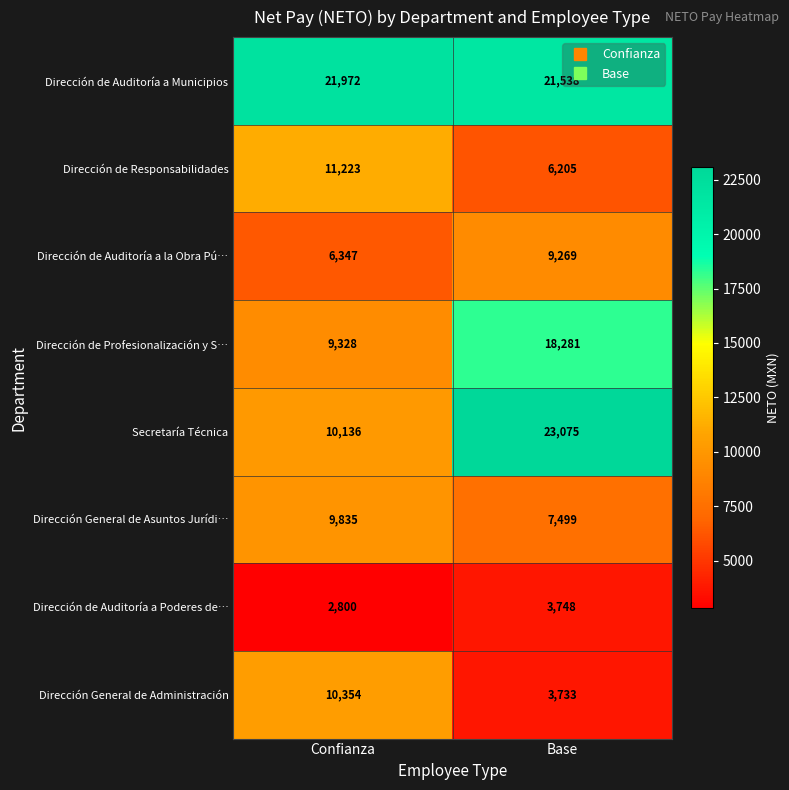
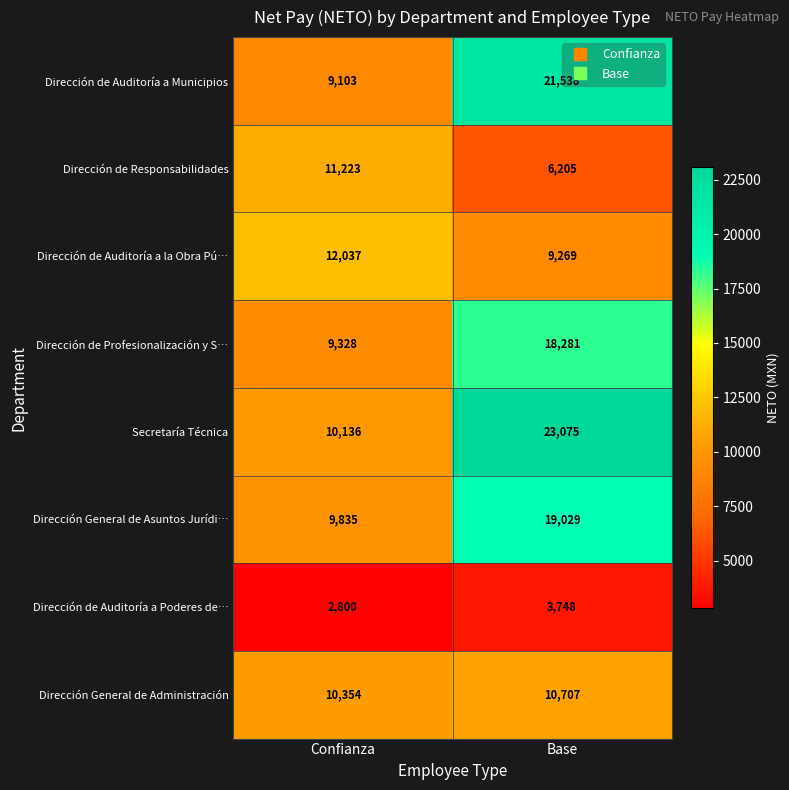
  {
    "Dirección de Auditoría a Municipios": {
-     "Confianza": "21,972"
+     "Confianza": "9,103"
    },
    "Dirección de Responsabilidades": {
      "Confianza": "11,223",
      "Base": "6,205"
    },
    "Dirección de Auditoría a la Obra Pú…": {
-     "Confianza": "6,347",
+     "Confianza": "12,037",
      "Base": "9,269"
    },
    "Dirección de Profesionalización y S…": {
      "Confianza": "9,328",
      "Base": "18,281"
    },
    "Secretaría Técnica": {
      "Confianza": "10,136",
      "Base": "23,075"
    },
    "Dirección General de Asuntos Jurídi…": {
      "Confianza": "9,835",
-     "Base": "7,499"
+     "Base": "19,029"
    },
    "Dirección de Auditoría a Poderes de…": {
      "Confianza": "2,800",
      "Base": "3,748"
    },
    "Dirección General de Administración": {
      "Confianza": "10,354",
-     "Base": "3,733"
+     "Base": "10,707"
    }
  }
